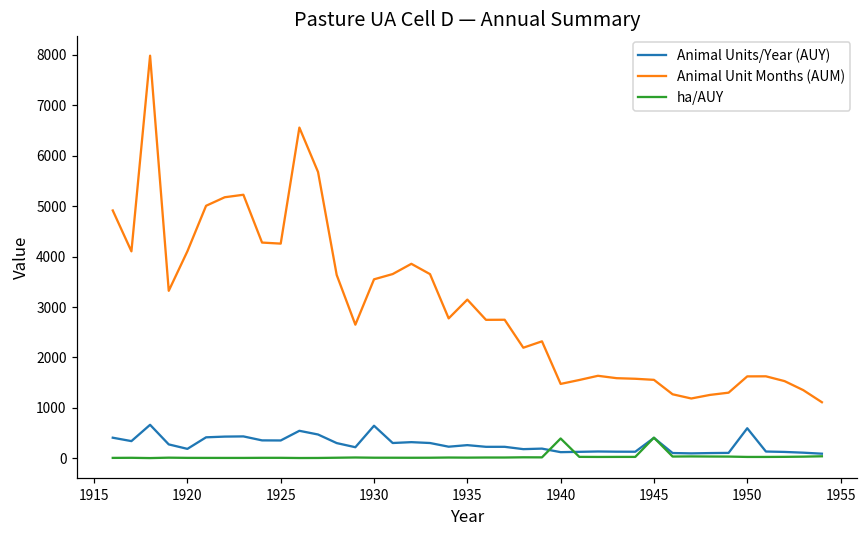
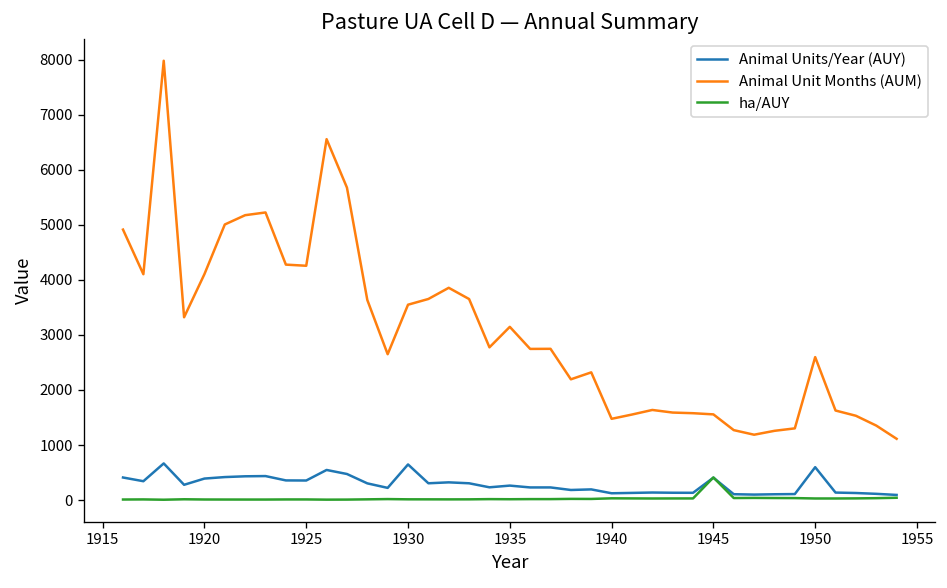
  {
    "Animal Units/Year (AUY)": {
-     "1920": 200,
+     "1920": 400,
      "1925": 400,
      "1930": 600,
      "1935": 300,
      "1940": 100,
      "1950": 600
    },
    "Animal Unit Months (AUM)": {
      "1920": 4100,
      "1925": 4300,
      "1930": 3500,
      "1935": 3100,
      "1940": 1500,
      "1945": 1600,
-     "1950": 1600
+     "1950": 2600
    },
    "ha/AUY": {
      "1920": 0,
      "1925": 0,
      "1930": 0,
      "1935": 0,
-     "1940": 400,
+     "1940": 0,
      "1950": 0
    }
  }
